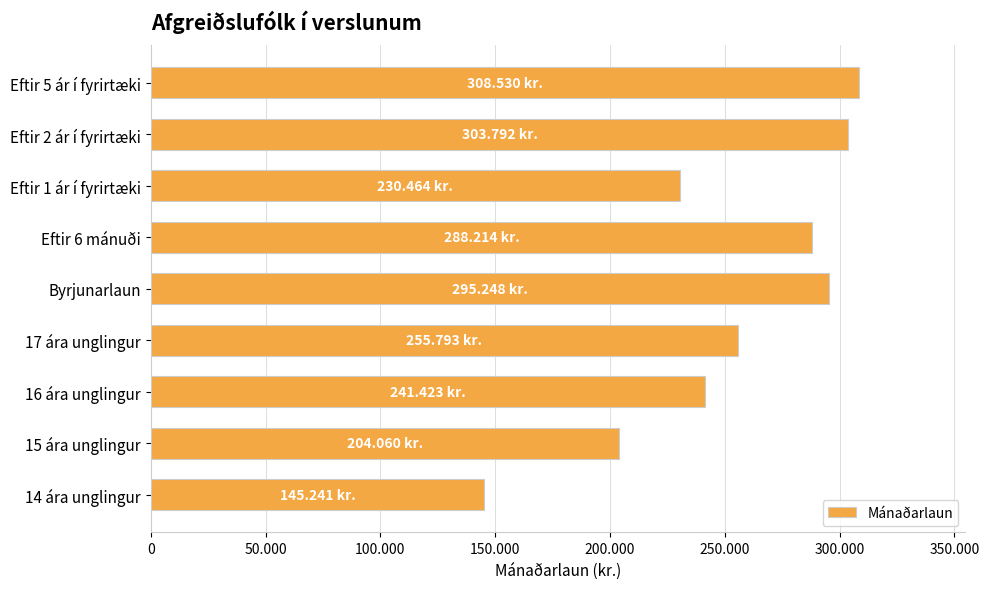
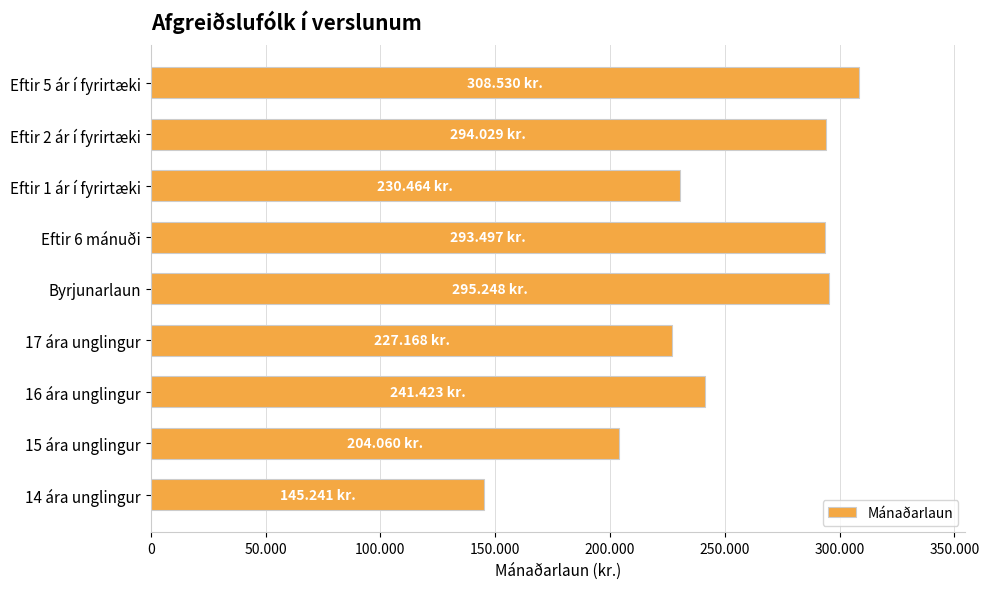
  {
-   "Eftir 2 ár í fyrirtæki": 303.792,
-   "Eftir 6 mánuði": 288.214,
-   "17 ára unglingur": 255.793
+   "Eftir 2 ár í fyrirtæki": 294.029,
+   "Eftir 6 mánuði": 293.497,
+   "17 ára unglingur": 227.168
  }
